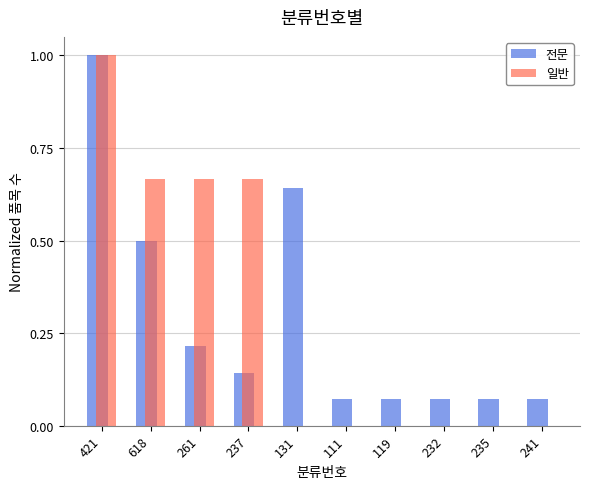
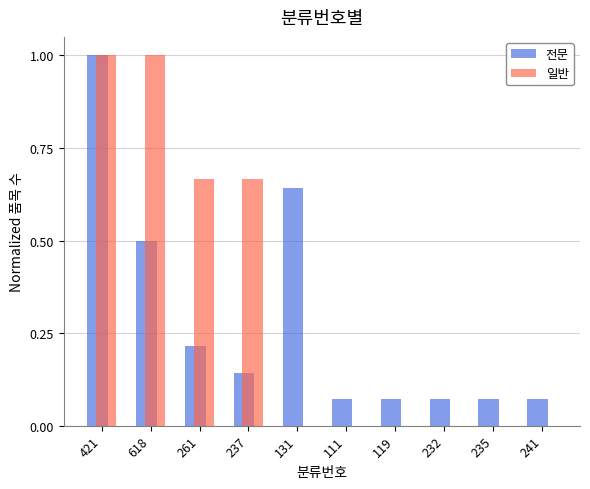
  {
    "전문": {
      "421": 1.00,
      "618": 0.50,
      "261": 0.21,
      "237": 0.14,
      "131": 0.64,
      "111": 0.07,
      "119": 0.07,
      "232": 0.07,
      "235": 0.07,
      "241": 0.07
    },
    "일반": {
      "421": 1.00,
-     "618": 0.67,
+     "618": 1.00,
      "261": 0.67,
      "237": 0.67,
      "131": 0.00,
      "111": 0.00,
      "119": 0.00,
      "232": 0.00,
      "235": 0.00,
      "241": 0.00
    }
  }
